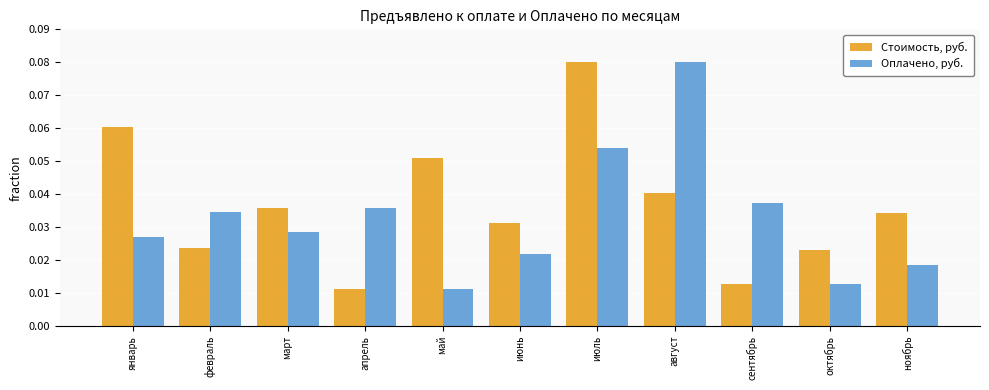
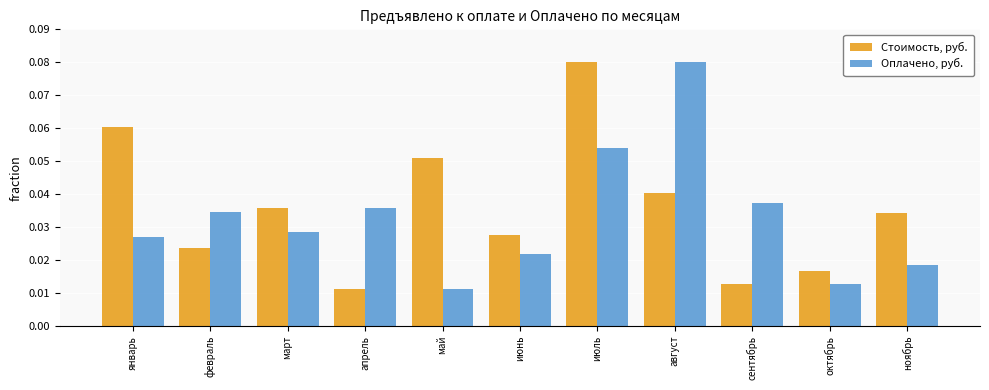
  {
    "Стоимость, руб.": {
      "январь": 0.060,
      "февраль": 0.024,
      "март": 0.036,
      "апрель": 0.011,
      "май": 0.051,
-     "июнь": 0.031,
+     "июнь": 0.028,
      "июль": 0.080,
      "август": 0.041,
      "сентябрь": 0.013,
-     "октябрь": 0.023,
+     "октябрь": 0.017,
      "ноябрь": 0.034
    },
    "Оплачено, руб.": {
      "январь": 0.027,
      "февраль": 0.034,
      "март": 0.028,
      "апрель": 0.036,
      "май": 0.011,
      "июнь": 0.022,
      "июль": 0.054,
      "август": 0.080,
      "сентябрь": 0.037,
      "октябрь": 0.013,
      "ноябрь": 0.018
    }
  }
